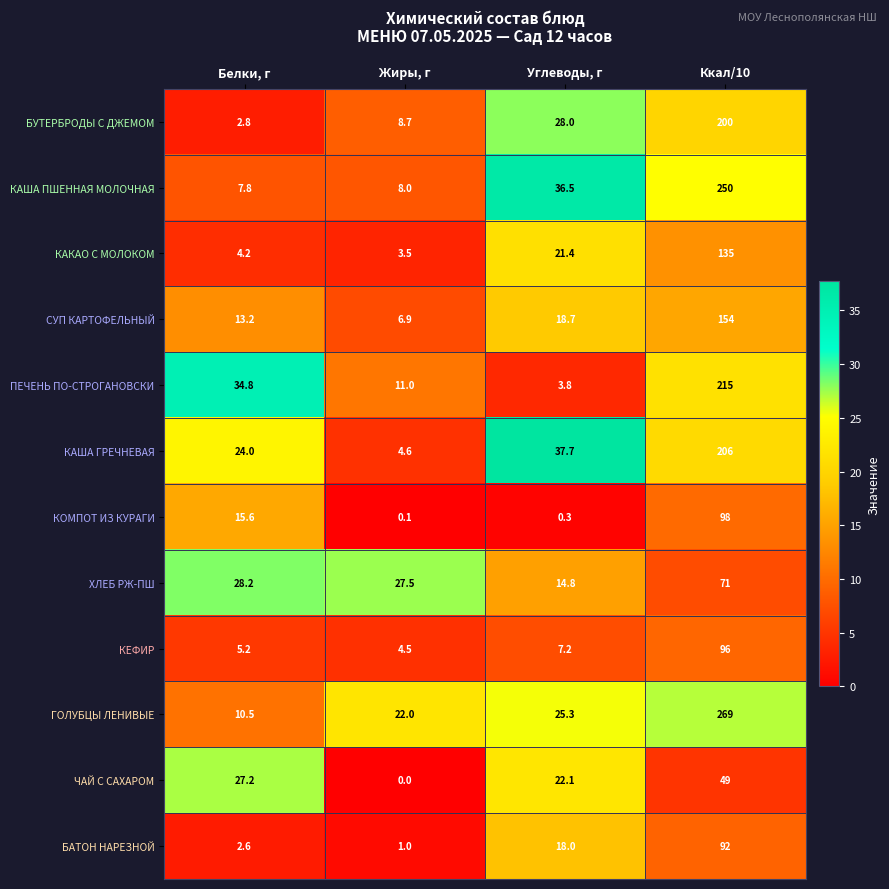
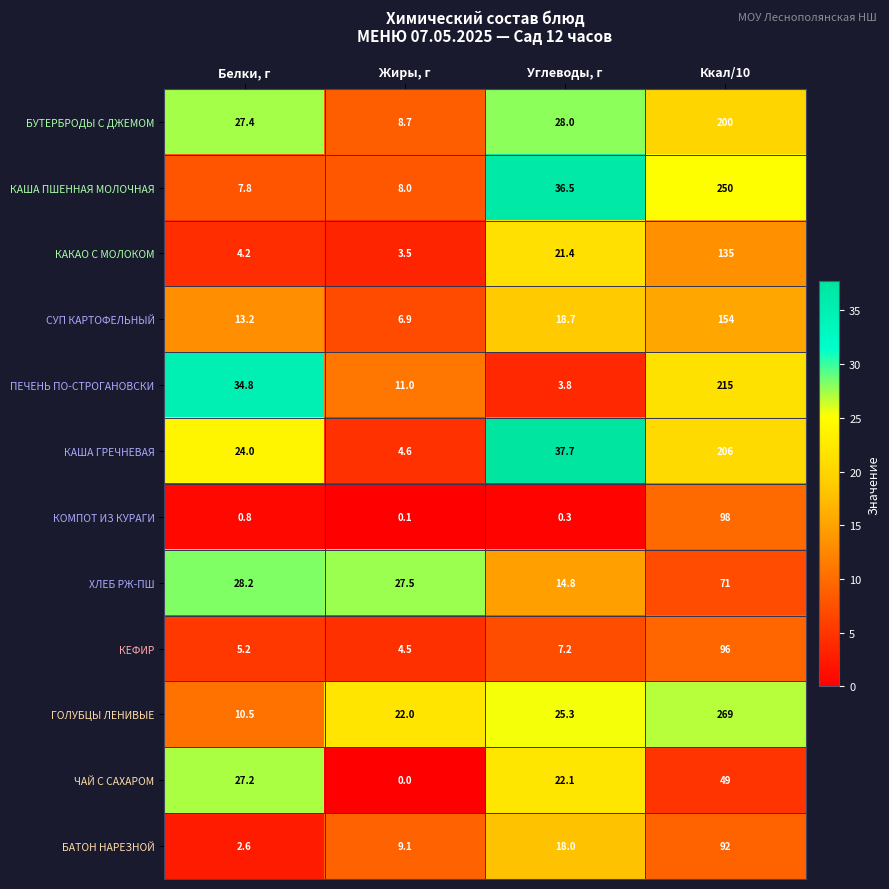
  {
    "БУТЕРБРОДЫ С ДЖЕМОМ": {
-     "Белки, г": 2.8,
+     "Белки, г": 27.4,
      "Жиры, г": 8.7,
      "Углеводы, г": 28.0,
      "Ккал/10": 200
    },
    "КАША ПШЕННАЯ МОЛОЧНАЯ": {
      "Белки, г": 7.8,
      "Жиры, г": 8.0,
      "Углеводы, г": 36.5,
      "Ккал/10": 250
    },
    "КАКАО С МОЛОКОМ": {
      "Белки, г": 4.2,
      "Жиры, г": 3.5,
      "Углеводы, г": 21.4,
      "Ккал/10": 135
    },
    "СУП КАРТОФЕЛЬНЫЙ": {
      "Белки, г": 13.2,
      "Жиры, г": 6.9,
      "Углеводы, г": 18.7,
      "Ккал/10": 154
    },
    "ПЕЧЕНЬ ПО-СТРОГАНОВСКИ": {
      "Белки, г": 34.8,
      "Жиры, г": 11.0,
      "Углеводы, г": 3.8,
      "Ккал/10": 215
    },
    "КАША ГРЕЧНЕВАЯ": {
      "Белки, г": 24.0,
      "Жиры, г": 4.6,
      "Углеводы, г": 37.7,
      "Ккал/10": 206
    },
    "КОМПОТ ИЗ КУРАГИ": {
-     "Белки, г": 15.6,
+     "Белки, г": 0.8,
      "Жиры, г": 0.1,
      "Углеводы, г": 0.3,
      "Ккал/10": 98
    },
    "ХЛЕБ РЖ-ПШ": {
      "Белки, г": 28.2,
      "Жиры, г": 27.5,
      "Углеводы, г": 14.8,
      "Ккал/10": 71
    },
    "КЕФИР": {
      "Белки, г": 5.2,
      "Жиры, г": 4.5,
      "Углеводы, г": 7.2,
      "Ккал/10": 96
    },
    "ГОЛУБЦЫ ЛЕНИВЫЕ": {
      "Белки, г": 10.5,
      "Жиры, г": 22.0,
      "Углеводы, г": 25.3,
      "Ккал/10": 269
    },
    "ЧАЙ С САХАРОМ": {
      "Белки, г": 27.2,
      "Жиры, г": 0.0,
      "Углеводы, г": 22.1,
      "Ккал/10": 49
    },
    "БАТОН НАРЕЗНОЙ": {
      "Белки, г": 2.6,
-     "Жиры, г": 1.0,
+     "Жиры, г": 9.1,
      "Углеводы, г": 18.0,
      "Ккал/10": 92
    }
  }
